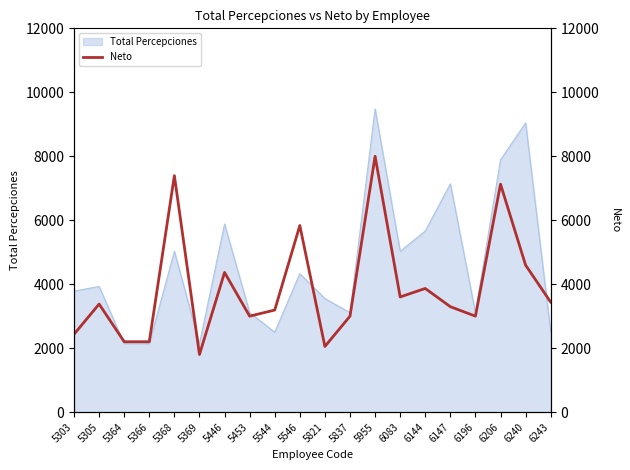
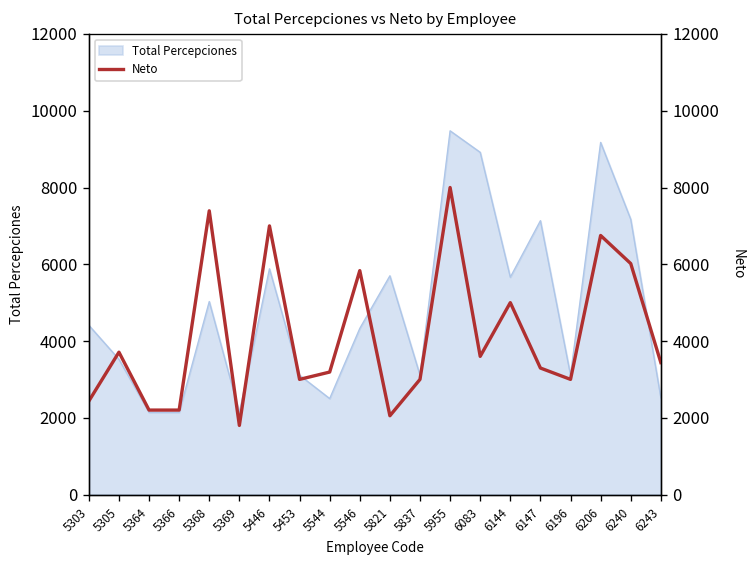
  {
    "Total Percepciones": {
-     "5303": 3800,
-     "5305": 3900,
+     "5303": 4400,
+     "5305": 3500,
      "5364": 2100,
      "5366": 2100,
      "5368": 5000,
      "5369": 2100,
      "5446": 5900,
      "5453": 3100,
      "5544": 2500,
      "5546": 4300,
-     "5821": 3500,
+     "5821": 5700,
      "5837": 3100,
      "5955": 9500,
-     "6083": 5000,
+     "6083": 8900,
      "6144": 5700,
      "6147": 7100,
      "6196": 3100,
-     "6206": 7900,
-     "6240": 9000,
+     "6206": 9200,
+     "6240": 7200,
      "6243": 2500
    },
    "Neto": {
      "5303": 2400,
-     "5305": 3400,
+     "5305": 3700,
      "5364": 2200,
      "5366": 2200,
      "5368": 7400,
      "5369": 1800,
-     "5446": 4400,
+     "5446": 7000,
      "5453": 3000,
      "5544": 3200,
      "5546": 5800,
      "5821": 2100,
      "5837": 3000,
      "5955": 8000,
      "6083": 3600,
-     "6144": 3900,
+     "6144": 5000,
      "6147": 3300,
      "6196": 3000,
-     "6206": 7100,
-     "6240": 4600,
+     "6206": 6800,
+     "6240": 6000,
      "6243": 3400
    }
  }
